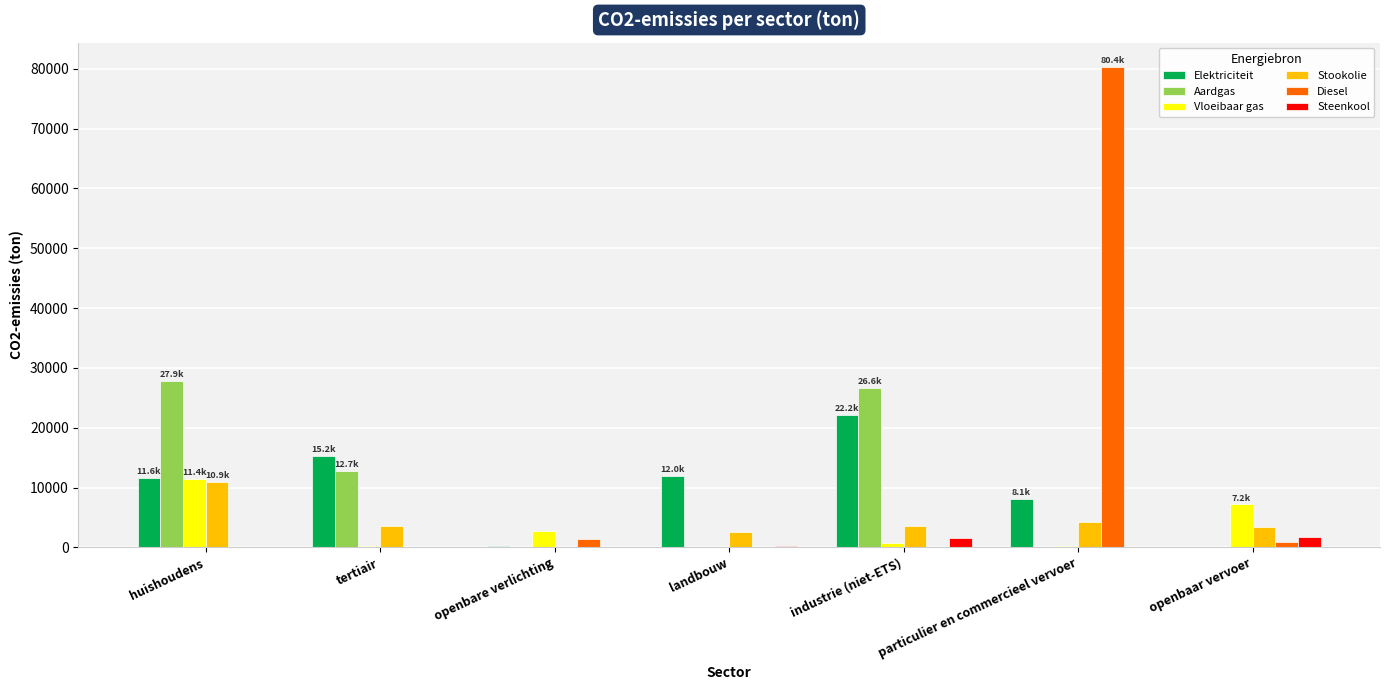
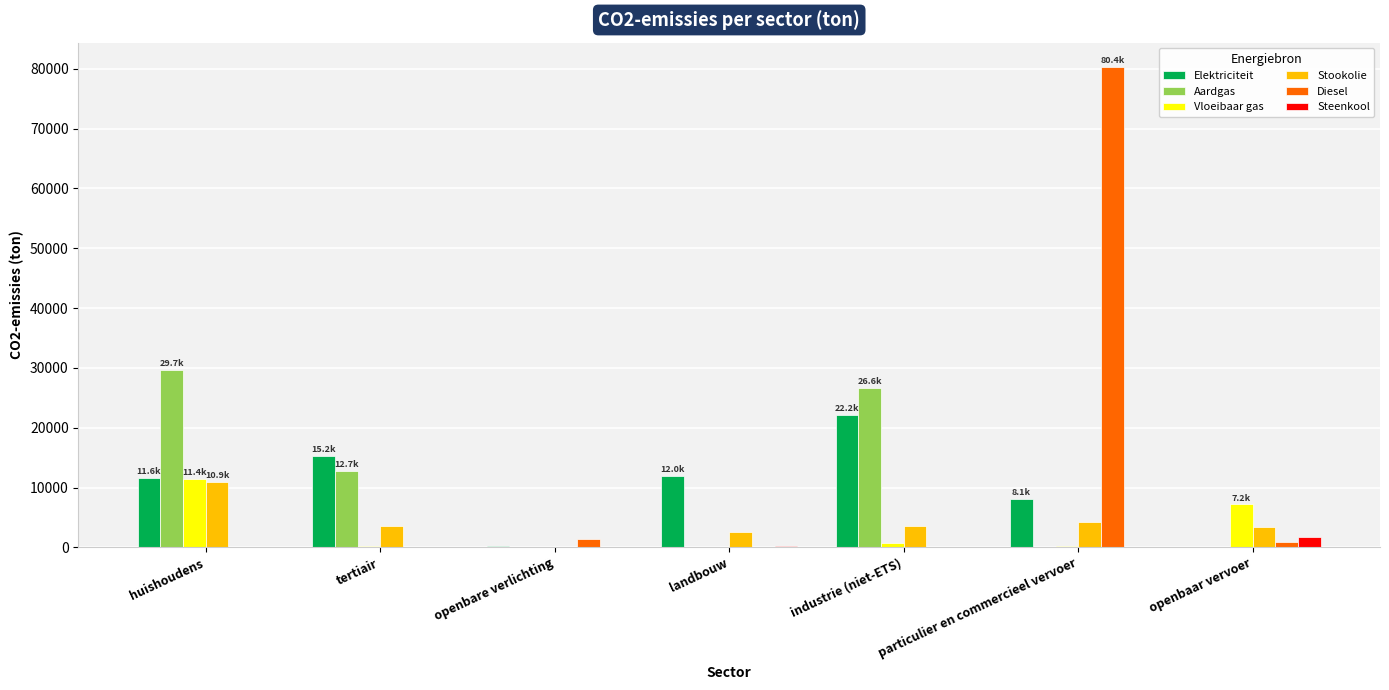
  {
    "Elektriciteit": {
      "huishoudens": "11.6k",
      "tertiair": "15.2k",
      "landbouw": "12.0k",
      "industrie (niet-ETS)": "22.2k",
      "particulier en commercieel vervoer": "8.1k"
    },
    "Aardgas": {
-     "huishoudens": "27.9k",
+     "huishoudens": "29.7k",
      "tertiair": "12.7k",
      "industrie (niet-ETS)": "26.6k"
    },
    "Vloeibaar gas": {
-     "openbare verlichting": "3000",
+     "openbare verlichting": "0",
      "industrie (niet-ETS)": "1000"
    },
    "Stookolie": {
      "huishoudens": "10.9k"
    },
    "Diesel": {
      "particulier en commercieel vervoer": "80.4k"
    },
    "Steenkool": {
      "huishoudens": "0",
      "tertiair": "0",
      "openbare verlichting": "0",
-     "industrie (niet-ETS)": "2000",
+     "industrie (niet-ETS)": "0",
      "particulier en commercieel vervoer": "0",
      "openbaar vervoer": "2000"
    }
  }
